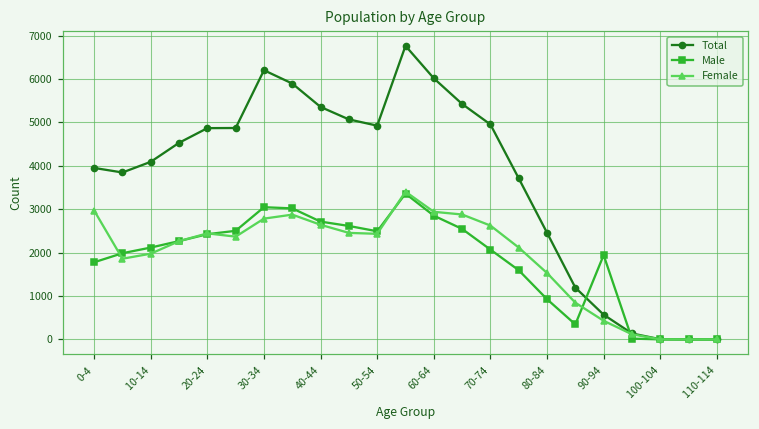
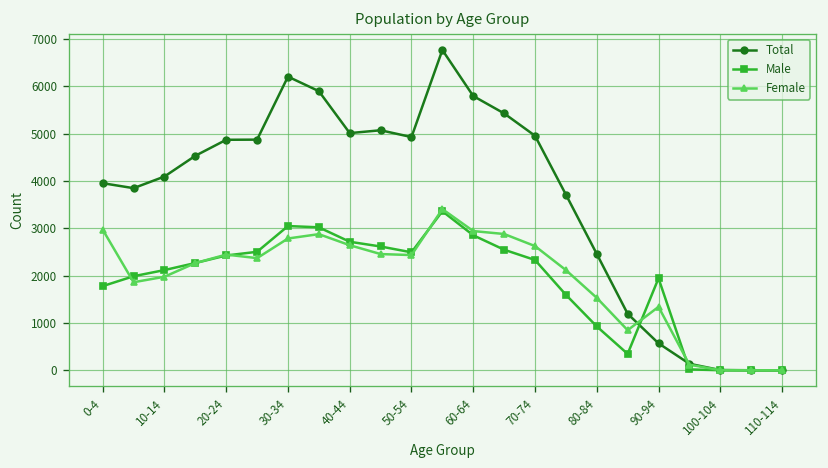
  {
    "Total": {
      "0-4": 4000,
      "10-14": 4100,
      "20-24": 4900,
      "30-34": 6200,
-     "40-44": 5400,
+     "40-44": 5000,
      "50-54": 4900,
-     "60-64": 6000,
+     "60-64": 5800,
      "70-74": 5000,
      "80-84": 2500,
      "90-94": 600
    },
    "Male": {
      "0-4": 1800,
      "10-14": 2100,
      "30-34": 3000,
      "40-44": 2700,
      "60-64": 2900,
-     "70-74": 2100,
+     "70-74": 2300,
      "80-84": 900,
      "90-94": 1900
    },
    "Female": {
      "0-4": 3000,
      "10-14": 2000,
      "30-34": 2800,
      "40-44": 2600,
      "60-64": 2900,
      "70-74": 2600,
      "80-84": 1500,
-     "90-94": 400
+     "90-94": 1300
    }
  }
